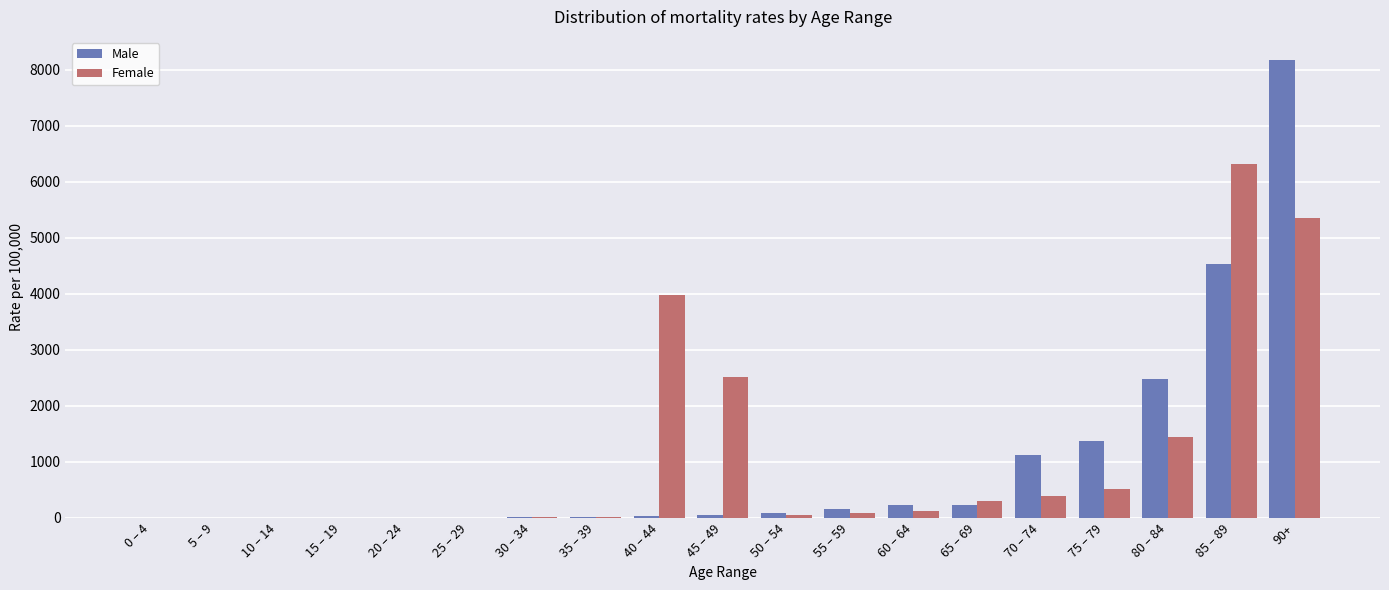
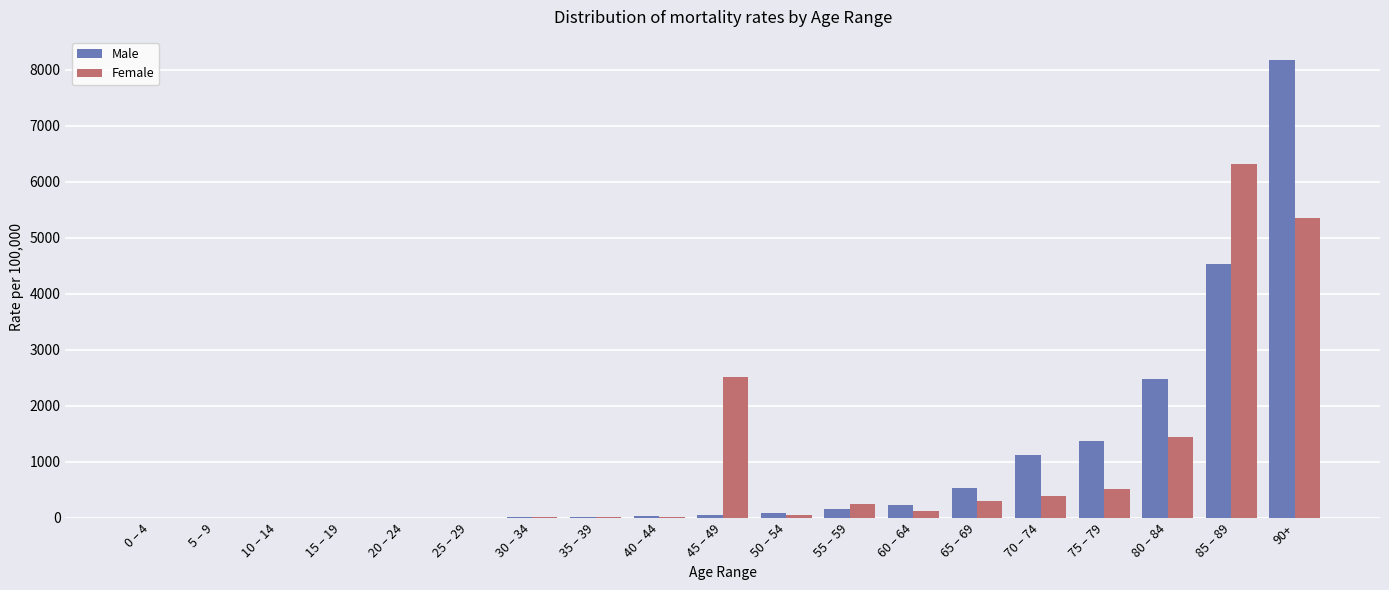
  {
    "Male": {
      "45 – 49": 100,
      "50 – 54": 100,
      "55 – 59": 200,
      "60 – 64": 200,
-     "65 – 69": 200,
+     "65 – 69": 500,
      "70 – 74": 1100,
      "75 – 79": 1400,
      "80 – 84": 2500,
      "85 – 89": 4500,
      "90+": 8200
    },
    "Female": {
-     "40 – 44": 4000,
+     "40 – 44": 0,
      "45 – 49": 2500,
      "50 – 54": 100,
-     "55 – 59": 100,
+     "55 – 59": 300,
      "60 – 64": 100,
      "65 – 69": 300,
      "70 – 74": 400,
      "75 – 79": 500,
      "80 – 84": 1400,
      "85 – 89": 6300,
      "90+": 5400
    }
  }
